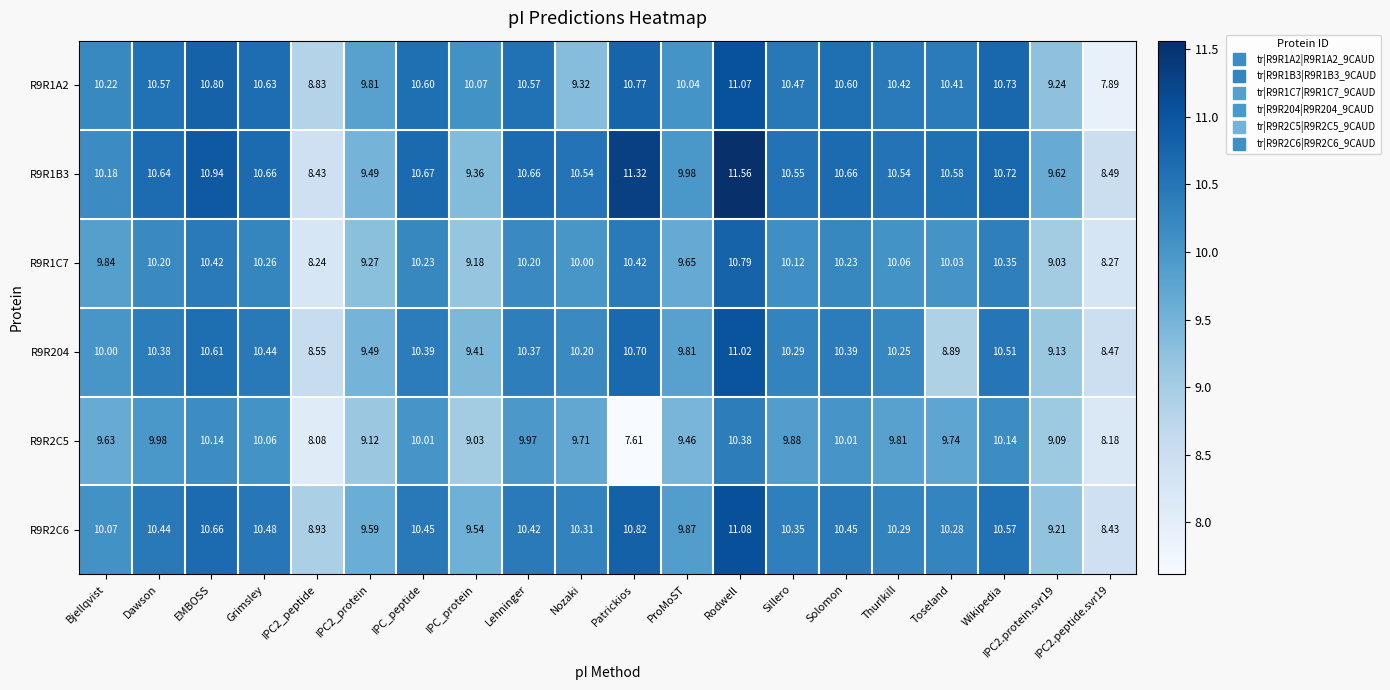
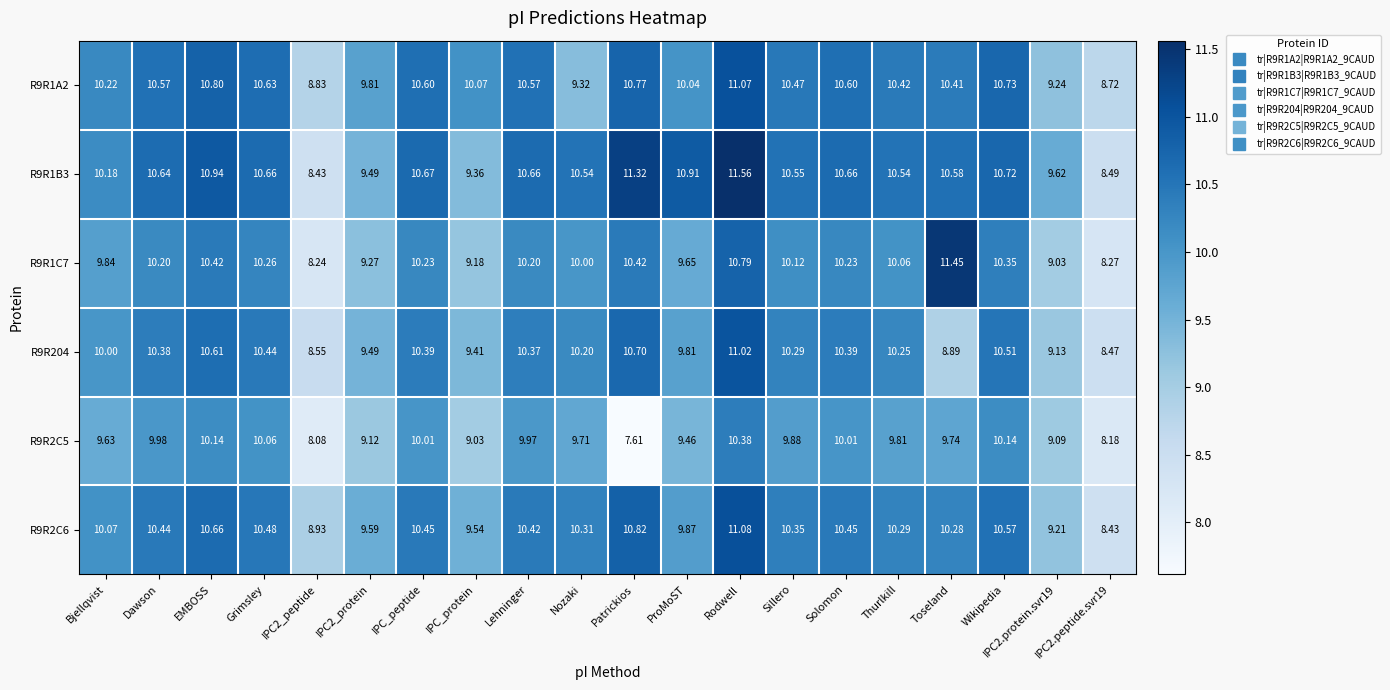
  {
    "R9R1A2": {
      "Bjellqvist": 10.22,
      "Dawson": 10.57,
      "EMBOSS": 10.80,
      "Grimsley": 10.63,
      "IPC2_peptide": 8.83,
      "IPC2_protein": 9.81,
      "IPC_peptide": 10.60,
      "IPC_protein": 10.07,
      "Lehninger": 10.57,
      "Nozaki": 9.32,
      "Patrickios": 10.77,
      "ProMoST": 10.04,
      "Rodwell": 11.07,
      "Sillero": 10.47,
      "Solomon": 10.60,
      "Thurlkill": 10.42,
      "Toseland": 10.41,
      "Wikipedia": 10.73,
      "IPC2.protein.svr19": 9.24,
-     "IPC2.peptide.svr19": 7.89
+     "IPC2.peptide.svr19": 8.72
    },
    "R9R1B3": {
      "Bjellqvist": 10.18,
      "Dawson": 10.64,
      "EMBOSS": 10.94,
      "Grimsley": 10.66,
      "IPC2_peptide": 8.43,
      "IPC2_protein": 9.49,
      "IPC_peptide": 10.67,
      "IPC_protein": 9.36,
      "Lehninger": 10.66,
      "Nozaki": 10.54,
      "Patrickios": 11.32,
-     "ProMoST": 9.98,
+     "ProMoST": 10.91,
      "Rodwell": 11.56,
      "Sillero": 10.55,
      "Solomon": 10.66,
      "Thurlkill": 10.54,
      "Toseland": 10.58,
      "Wikipedia": 10.72,
      "IPC2.protein.svr19": 9.62,
      "IPC2.peptide.svr19": 8.49
    },
    "R9R1C7": {
      "Bjellqvist": 9.84,
      "Dawson": 10.20,
      "EMBOSS": 10.42,
      "Grimsley": 10.26,
      "IPC2_peptide": 8.24,
      "IPC2_protein": 9.27,
      "IPC_peptide": 10.23,
      "IPC_protein": 9.18,
      "Lehninger": 10.20,
      "Nozaki": 10.00,
      "Patrickios": 10.42,
      "ProMoST": 9.65,
      "Rodwell": 10.79,
      "Sillero": 10.12,
      "Solomon": 10.23,
      "Thurlkill": 10.06,
-     "Toseland": 10.03,
+     "Toseland": 11.45,
      "Wikipedia": 10.35,
      "IPC2.protein.svr19": 9.03,
      "IPC2.peptide.svr19": 8.27
    },
    "R9R204": {
      "Bjellqvist": 10.00,
      "Dawson": 10.38,
      "EMBOSS": 10.61,
      "Grimsley": 10.44,
      "IPC2_peptide": 8.55,
      "IPC2_protein": 9.49,
      "IPC_peptide": 10.39,
      "IPC_protein": 9.41,
      "Lehninger": 10.37,
      "Nozaki": 10.20,
      "Patrickios": 10.70,
      "ProMoST": 9.81,
      "Rodwell": 11.02,
      "Sillero": 10.29,
      "Solomon": 10.39,
      "Thurlkill": 10.25,
      "Toseland": 8.89,
      "Wikipedia": 10.51,
      "IPC2.protein.svr19": 9.13,
      "IPC2.peptide.svr19": 8.47
    },
    "R9R2C5": {
      "Bjellqvist": 9.63,
      "Dawson": 9.98,
      "EMBOSS": 10.14,
      "Grimsley": 10.06,
      "IPC2_peptide": 8.08,
      "IPC2_protein": 9.12,
      "IPC_peptide": 10.01,
      "IPC_protein": 9.03,
      "Lehninger": 9.97,
      "Nozaki": 9.71,
      "Patrickios": 7.61,
      "ProMoST": 9.46,
      "Rodwell": 10.38,
      "Sillero": 9.88,
      "Solomon": 10.01,
      "Thurlkill": 9.81,
      "Toseland": 9.74,
      "Wikipedia": 10.14,
      "IPC2.protein.svr19": 9.09,
      "IPC2.peptide.svr19": 8.18
    },
    "R9R2C6": {
      "Bjellqvist": 10.07,
      "Dawson": 10.44,
      "EMBOSS": 10.66,
      "Grimsley": 10.48,
      "IPC2_peptide": 8.93,
      "IPC2_protein": 9.59,
      "IPC_peptide": 10.45,
      "IPC_protein": 9.54,
      "Lehninger": 10.42,
      "Nozaki": 10.31,
      "Patrickios": 10.82,
      "ProMoST": 9.87,
      "Rodwell": 11.08,
      "Sillero": 10.35,
      "Solomon": 10.45,
      "Thurlkill": 10.29,
      "Toseland": 10.28,
      "Wikipedia": 10.57,
      "IPC2.protein.svr19": 9.21,
      "IPC2.peptide.svr19": 8.43
    }
  }
